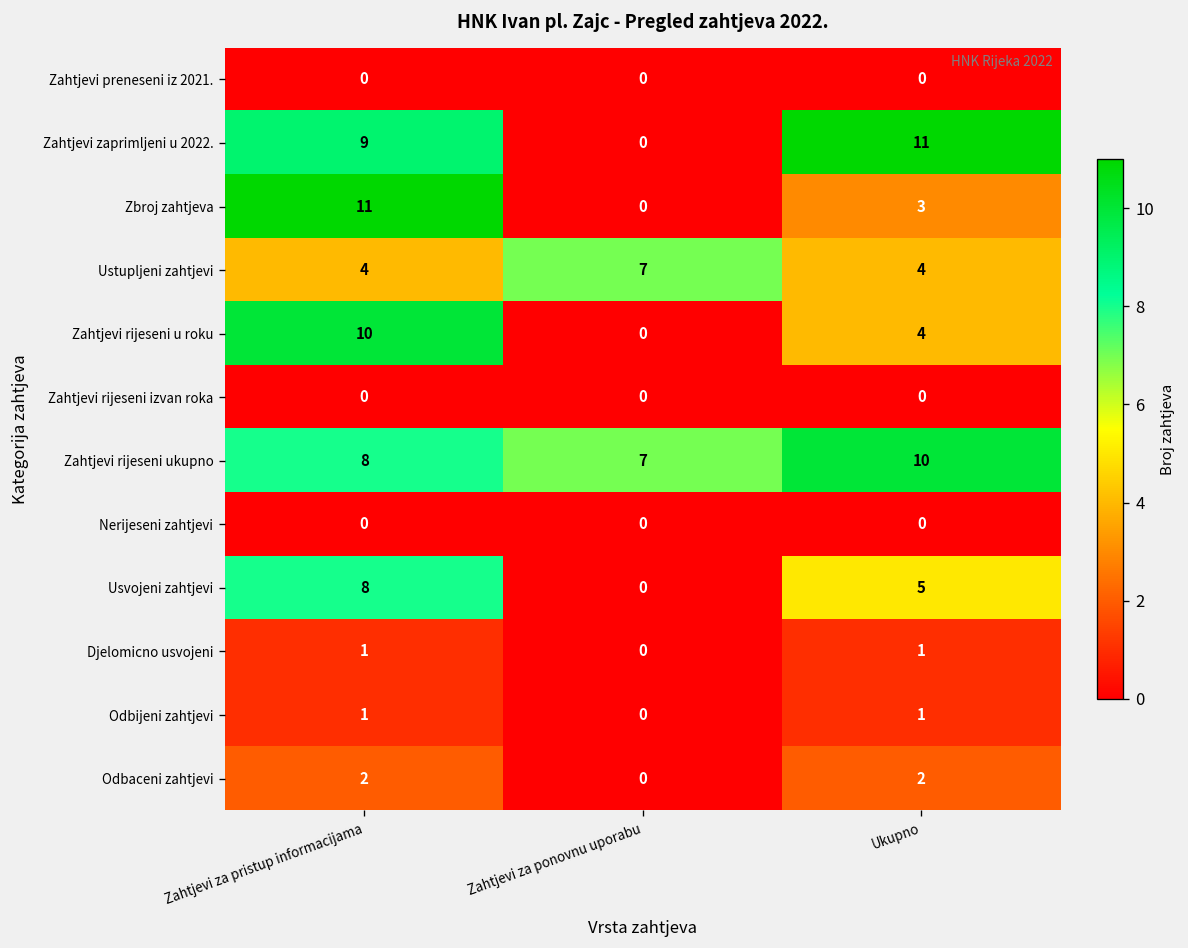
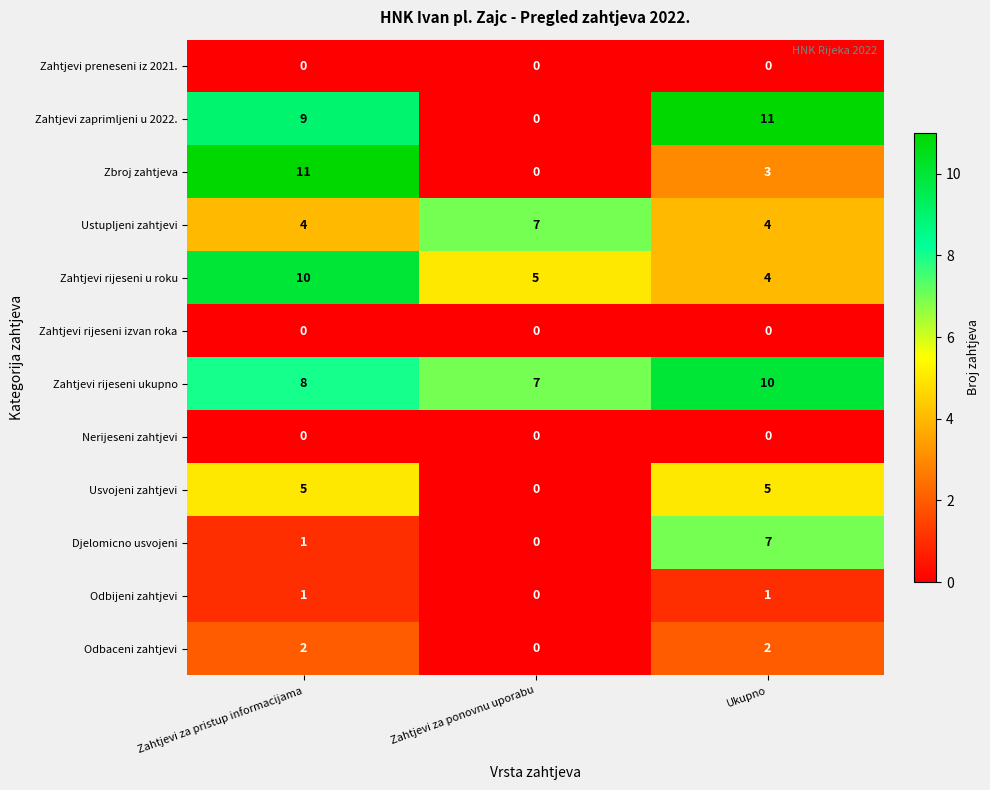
  {
    "Zahtjevi preneseni iz 2021.": {
      "Zahtjevi za pristup informacijama": 0,
      "Zahtjevi za ponovnu uporabu": 0
    },
    "Zahtjevi zaprimljeni u 2022.": {
      "Zahtjevi za pristup informacijama": 9,
      "Zahtjevi za ponovnu uporabu": 0,
      "Ukupno": 11
    },
    "Zbroj zahtjeva": {
      "Zahtjevi za pristup informacijama": 11,
      "Zahtjevi za ponovnu uporabu": 0,
      "Ukupno": 3
    },
    "Ustupljeni zahtjevi": {
      "Zahtjevi za pristup informacijama": 4,
      "Zahtjevi za ponovnu uporabu": 7,
      "Ukupno": 4
    },
    "Zahtjevi rijeseni u roku": {
      "Zahtjevi za pristup informacijama": 10,
-     "Zahtjevi za ponovnu uporabu": 0,
+     "Zahtjevi za ponovnu uporabu": 5,
      "Ukupno": 4
    },
    "Zahtjevi rijeseni izvan roka": {
      "Zahtjevi za pristup informacijama": 0,
      "Zahtjevi za ponovnu uporabu": 0,
      "Ukupno": 0
    },
    "Zahtjevi rijeseni ukupno": {
      "Zahtjevi za pristup informacijama": 8,
      "Zahtjevi za ponovnu uporabu": 7,
      "Ukupno": 10
    },
    "Nerijeseni zahtjevi": {
      "Zahtjevi za pristup informacijama": 0,
      "Zahtjevi za ponovnu uporabu": 0,
      "Ukupno": 0
    },
    "Usvojeni zahtjevi": {
-     "Zahtjevi za pristup informacijama": 8,
+     "Zahtjevi za pristup informacijama": 5,
      "Zahtjevi za ponovnu uporabu": 0,
      "Ukupno": 5
    },
    "Djelomicno usvojeni": {
      "Zahtjevi za pristup informacijama": 1,
      "Zahtjevi za ponovnu uporabu": 0,
-     "Ukupno": 1
+     "Ukupno": 7
    },
    "Odbijeni zahtjevi": {
      "Zahtjevi za pristup informacijama": 1,
      "Zahtjevi za ponovnu uporabu": 0,
      "Ukupno": 1
    },
    "Odbaceni zahtjevi": {
      "Zahtjevi za pristup informacijama": 2,
      "Zahtjevi za ponovnu uporabu": 0,
      "Ukupno": 2
    }
  }
